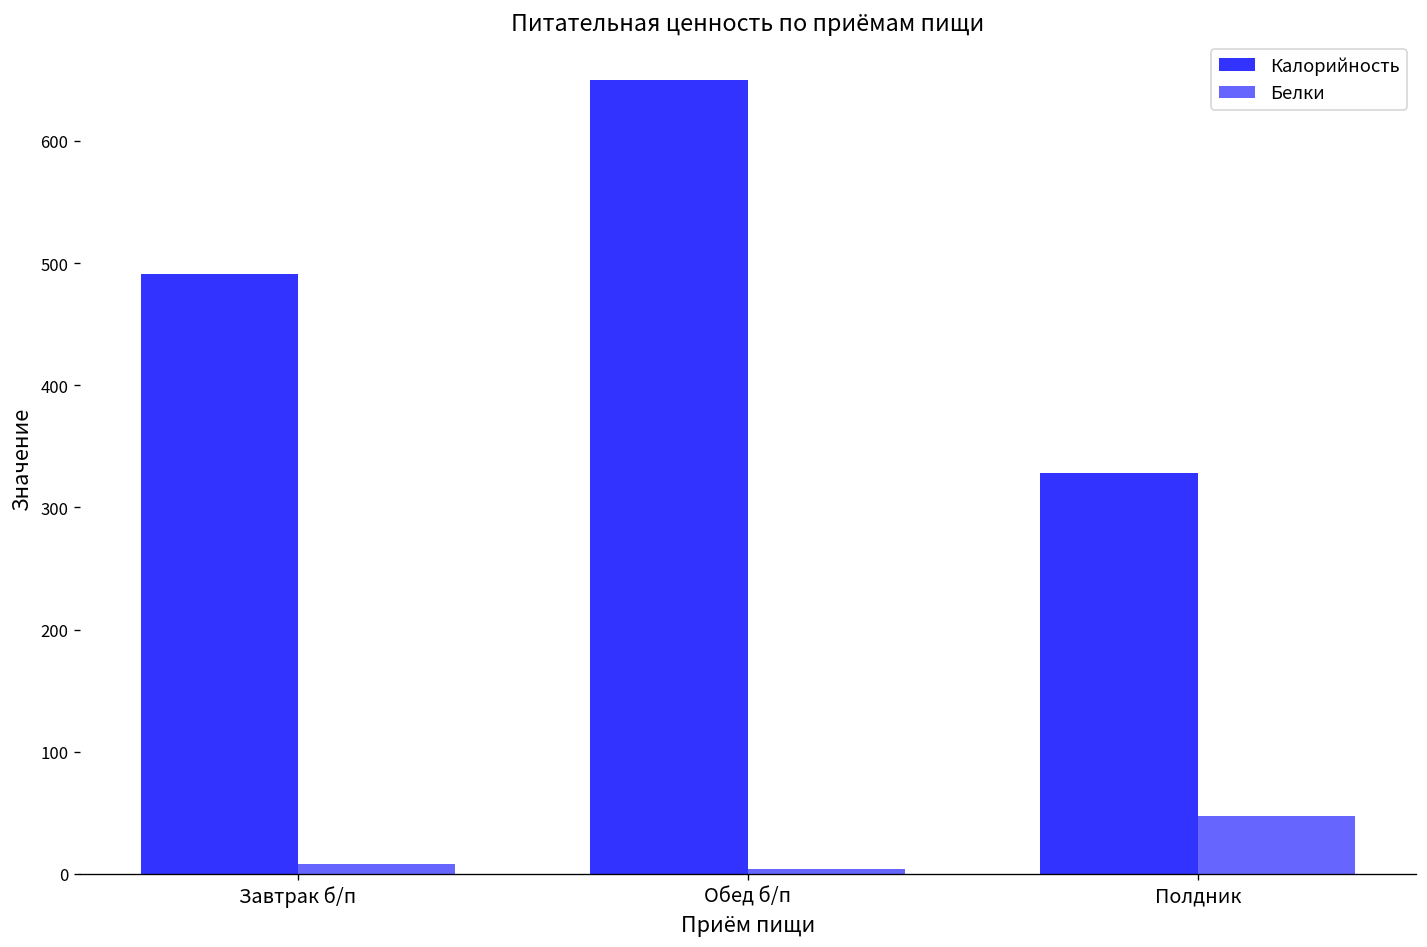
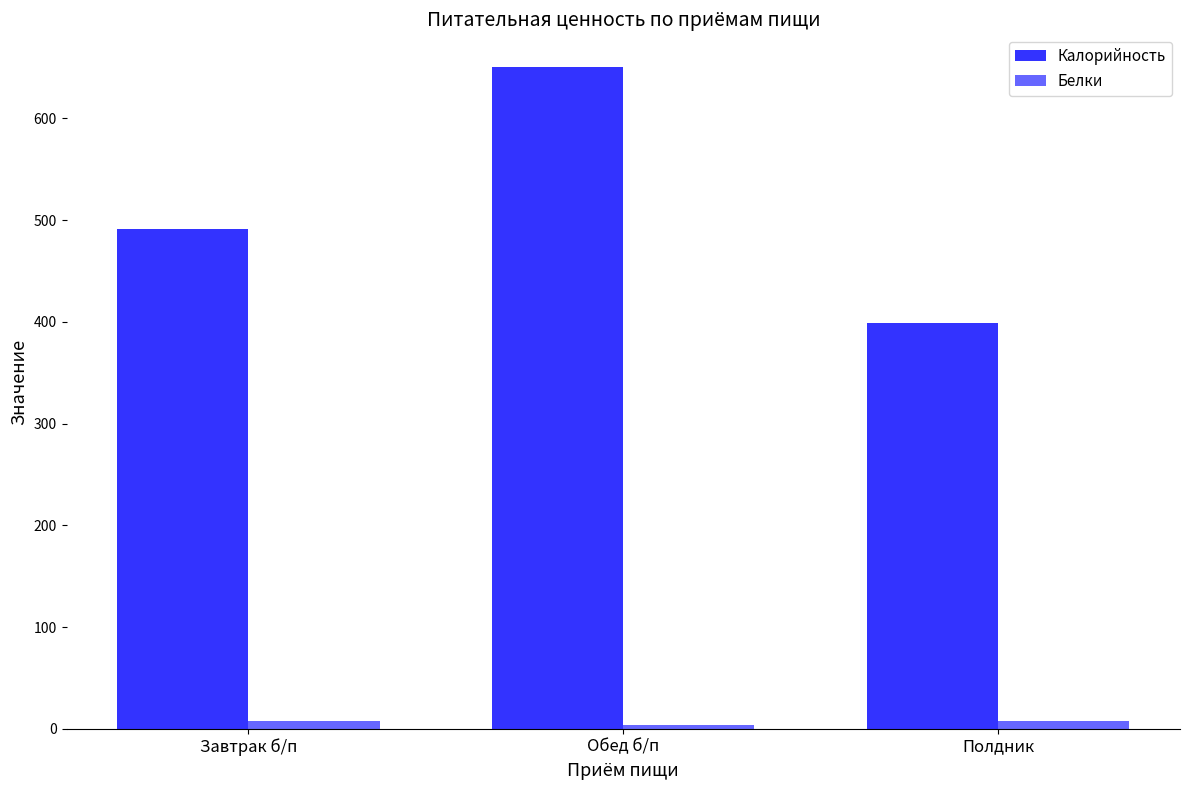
  {
    "Калорийность": {
      "Завтрак б/п": 491,
      "Обед б/п": 650,
-     "Полдник": 328
+     "Полдник": 399
    },
    "Белки": {
      "Завтрак б/п": 8,
      "Обед б/п": 4,
-     "Полдник": 47
+     "Полдник": 8
    }
  }
